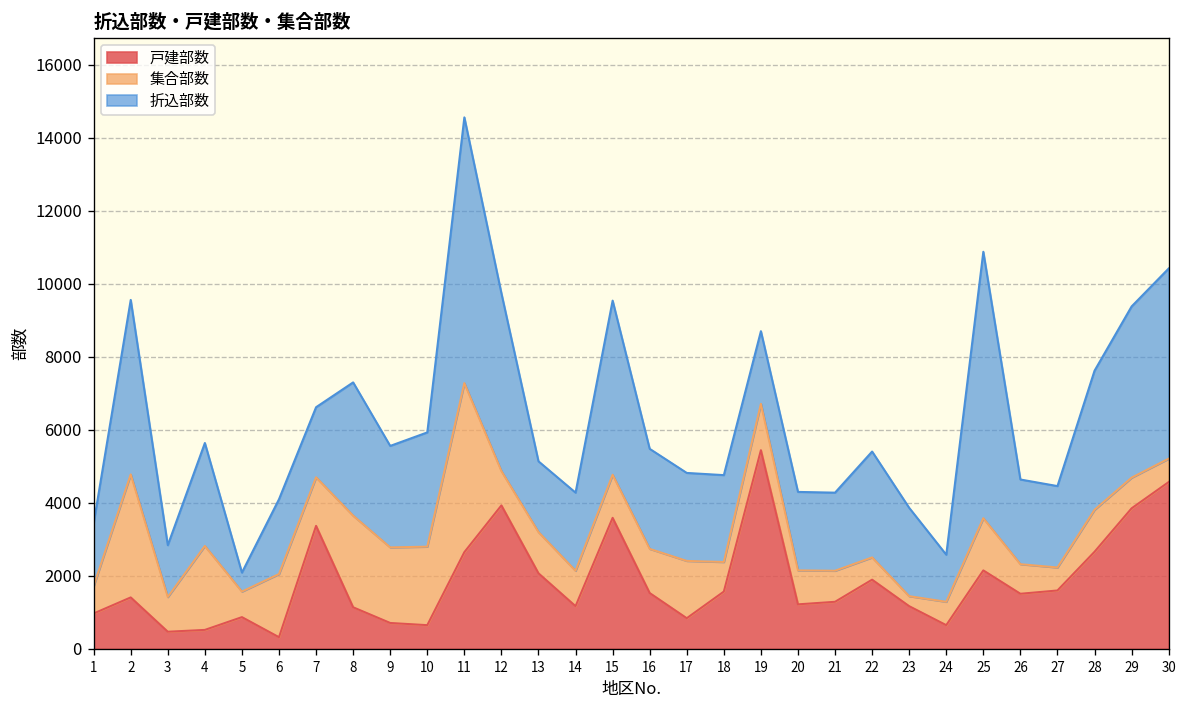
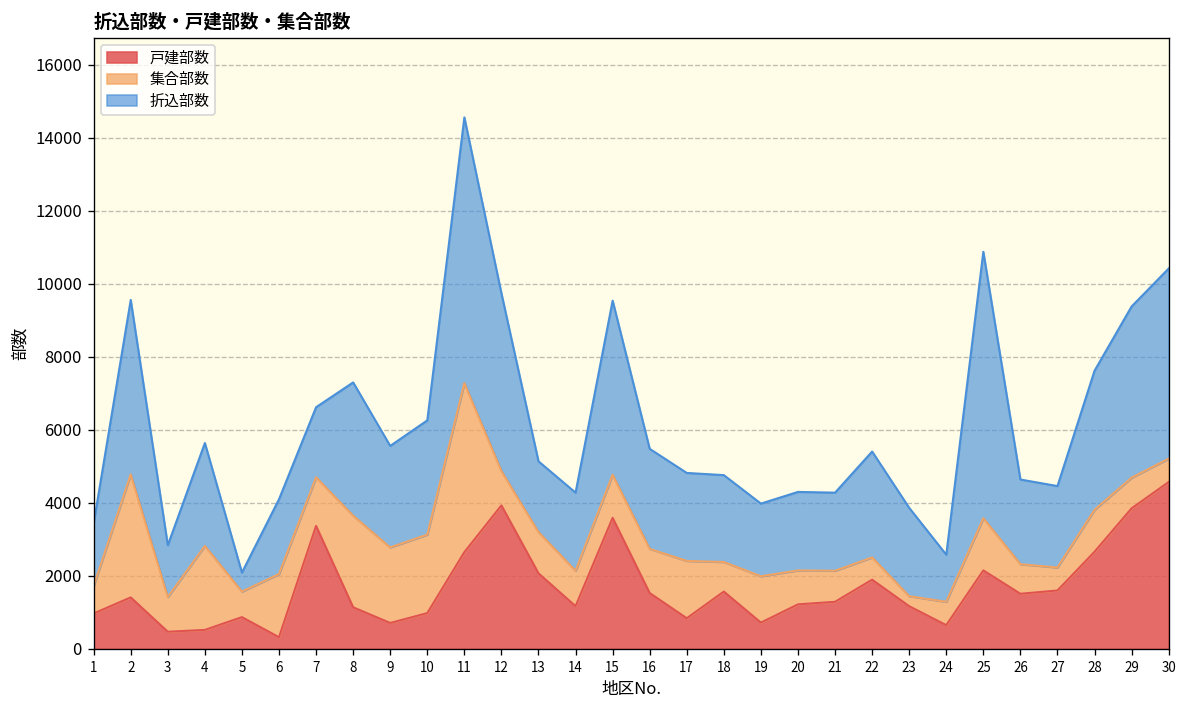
  {
    "戸建部数": {
      "1": 1000,
      "2": 1400,
      "3": 500,
      "4": 500,
      "5": 900,
      "6": 300,
      "7": 3400,
      "8": 1100,
      "9": 700,
-     "10": 700,
+     "10": 1000,
      "11": 2700,
      "12": 3900,
      "13": 2100,
      "14": 1200,
      "15": 3600,
      "16": 1500,
      "17": 800,
      "18": 1600,
-     "19": 5400,
+     "19": 700,
      "20": 1200,
      "21": 1300,
      "22": 1900,
      "23": 1200,
      "24": 700,
      "25": 2200,
      "26": 1500,
      "27": 1600,
      "28": 2700,
      "29": 3900,
      "30": 4600
    },
    "集合部数": {
      "1": 800,
      "2": 3400,
      "3": 1000,
      "4": 2300,
      "5": 700,
      "6": 1700,
      "7": 1300,
      "8": 2500,
      "9": 2100,
      "10": 2200,
      "11": 4600,
      "12": 900,
      "13": 1100,
      "14": 1000,
      "15": 1200,
      "16": 1200,
      "17": 1600,
      "18": 800,
      "19": 1300,
      "20": 900,
      "21": 900,
      "22": 600,
      "23": 300,
      "24": 600,
      "25": 1400,
      "26": 800,
      "27": 600,
      "28": 1200,
      "29": 800,
      "30": 600
    },
    "折込部数": {
      "1": 1700,
      "2": 4800,
      "3": 1400,
      "4": 2800,
      "5": 500,
      "6": 2100,
      "7": 1900,
      "8": 3700,
      "9": 2800,
      "10": 3100,
      "11": 7300,
      "12": 4900,
      "13": 1900,
      "14": 2100,
      "15": 4800,
      "16": 2700,
      "17": 2400,
      "18": 2400,
      "19": 2000,
      "20": 2200,
      "21": 2100,
      "22": 2900,
      "23": 2400,
      "24": 1300,
      "25": 7300,
      "26": 2300,
      "27": 2200,
      "28": 3800,
      "29": 4700,
      "30": 5200
    }
  }
